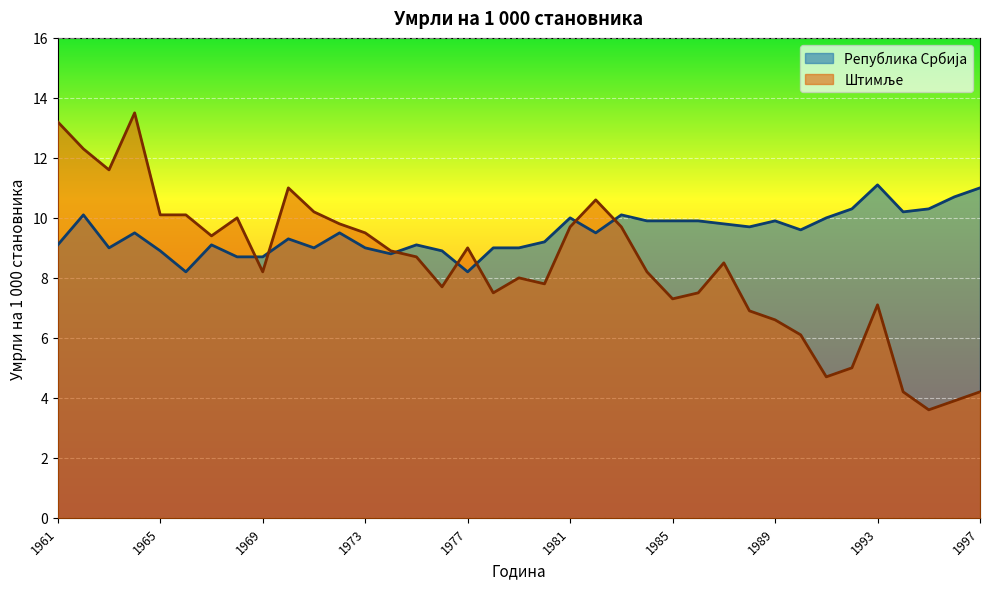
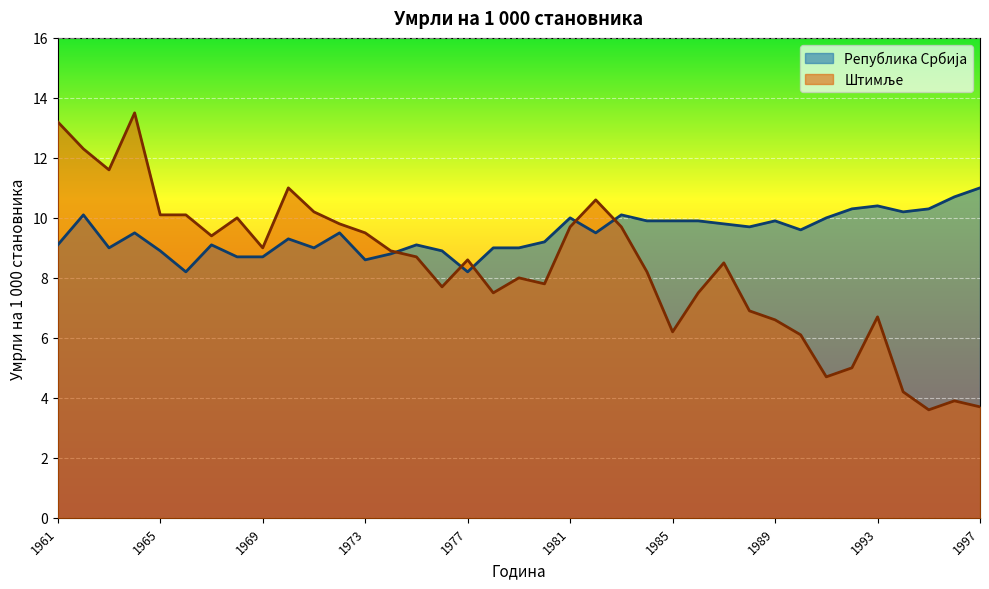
  {
    "Република Србија": {
      "1961": 9.1,
      "1965": 8.9,
      "1969": 8.7,
-     "1973": 9.0,
+     "1973": 8.6,
      "1977": 8.2,
      "1981": 10.0,
      "1985": 9.9,
      "1989": 9.9,
-     "1993": 11.1,
+     "1993": 10.4,
      "1997": 11.0
    },
    "Штимље": {
      "1961": 13.2,
      "1965": 10.1,
-     "1969": 8.2,
+     "1969": 9.0,
      "1973": 9.5,
-     "1977": 9.0,
+     "1977": 8.6,
      "1981": 9.7,
-     "1985": 7.3,
+     "1985": 6.2,
      "1989": 6.6,
-     "1993": 7.1,
-     "1997": 4.2
+     "1993": 6.7,
+     "1997": 3.7
    }
  }
